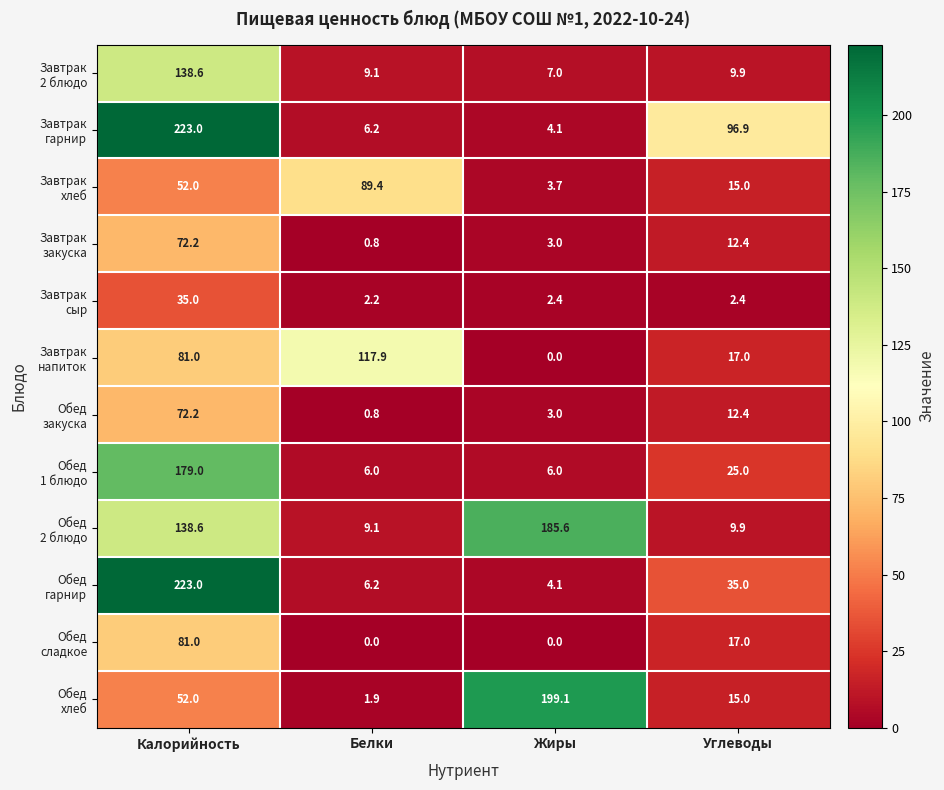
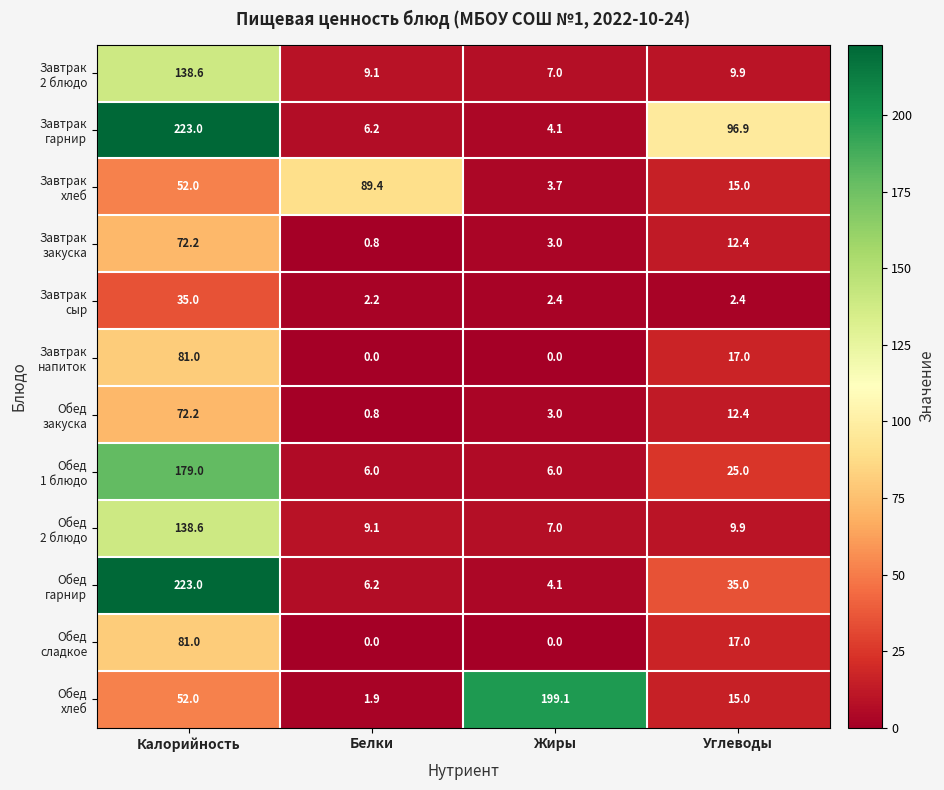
  {
    "Завтрак 2 блюдо": {
      "Калорийность": 138.6,
      "Белки": 9.1,
      "Жиры": 7.0,
      "Углеводы": 9.9
    },
    "Завтрак гарнир": {
      "Калорийность": 223.0,
      "Белки": 6.2,
      "Жиры": 4.1,
      "Углеводы": 96.9
    },
    "Завтрак хлеб": {
      "Калорийность": 52.0,
      "Белки": 89.4,
      "Жиры": 3.7,
      "Углеводы": 15.0
    },
    "Завтрак закуска": {
      "Калорийность": 72.2,
      "Белки": 0.8,
      "Жиры": 3.0,
      "Углеводы": 12.4
    },
    "Завтрак сыр": {
      "Калорийность": 35.0,
      "Белки": 2.2,
      "Жиры": 2.4,
      "Углеводы": 2.4
    },
    "Завтрак напиток": {
      "Калорийность": 81.0,
-     "Белки": 117.9,
+     "Белки": 0.0,
      "Жиры": 0.0,
      "Углеводы": 17.0
    },
    "Обед закуска": {
      "Калорийность": 72.2,
      "Белки": 0.8,
      "Жиры": 3.0,
      "Углеводы": 12.4
    },
    "Обед 1 блюдо": {
      "Калорийность": 179.0,
      "Белки": 6.0,
      "Жиры": 6.0,
      "Углеводы": 25.0
    },
    "Обед 2 блюдо": {
      "Калорийность": 138.6,
      "Белки": 9.1,
-     "Жиры": 185.6,
+     "Жиры": 7.0,
      "Углеводы": 9.9
    },
    "Обед гарнир": {
      "Калорийность": 223.0,
      "Белки": 6.2,
      "Жиры": 4.1,
      "Углеводы": 35.0
    },
    "Обед сладкое": {
      "Калорийность": 81.0,
      "Белки": 0.0,
      "Жиры": 0.0,
      "Углеводы": 17.0
    },
    "Обед хлеб": {
      "Калорийность": 52.0,
      "Белки": 1.9,
      "Жиры": 199.1,
      "Углеводы": 15.0
    }
  }
